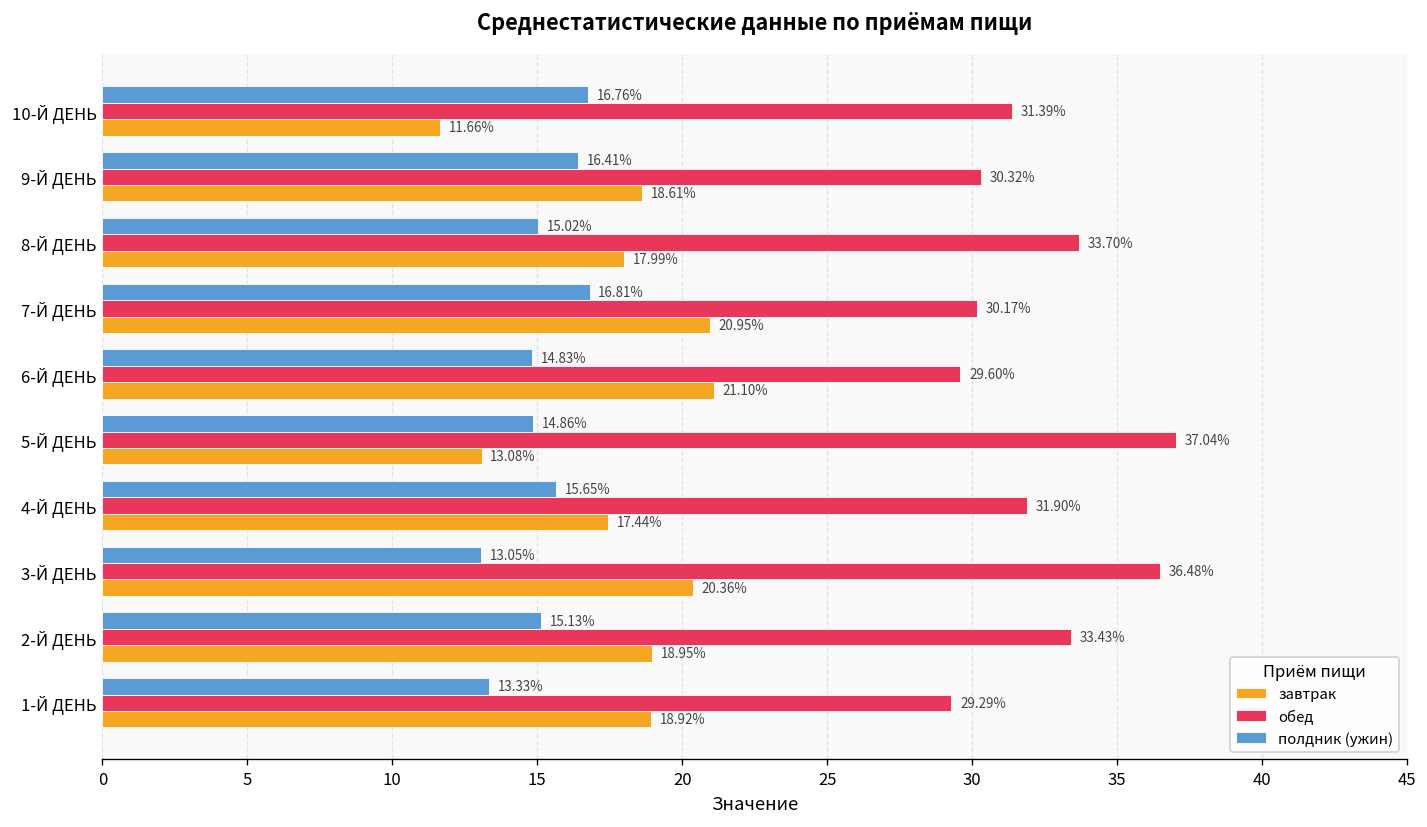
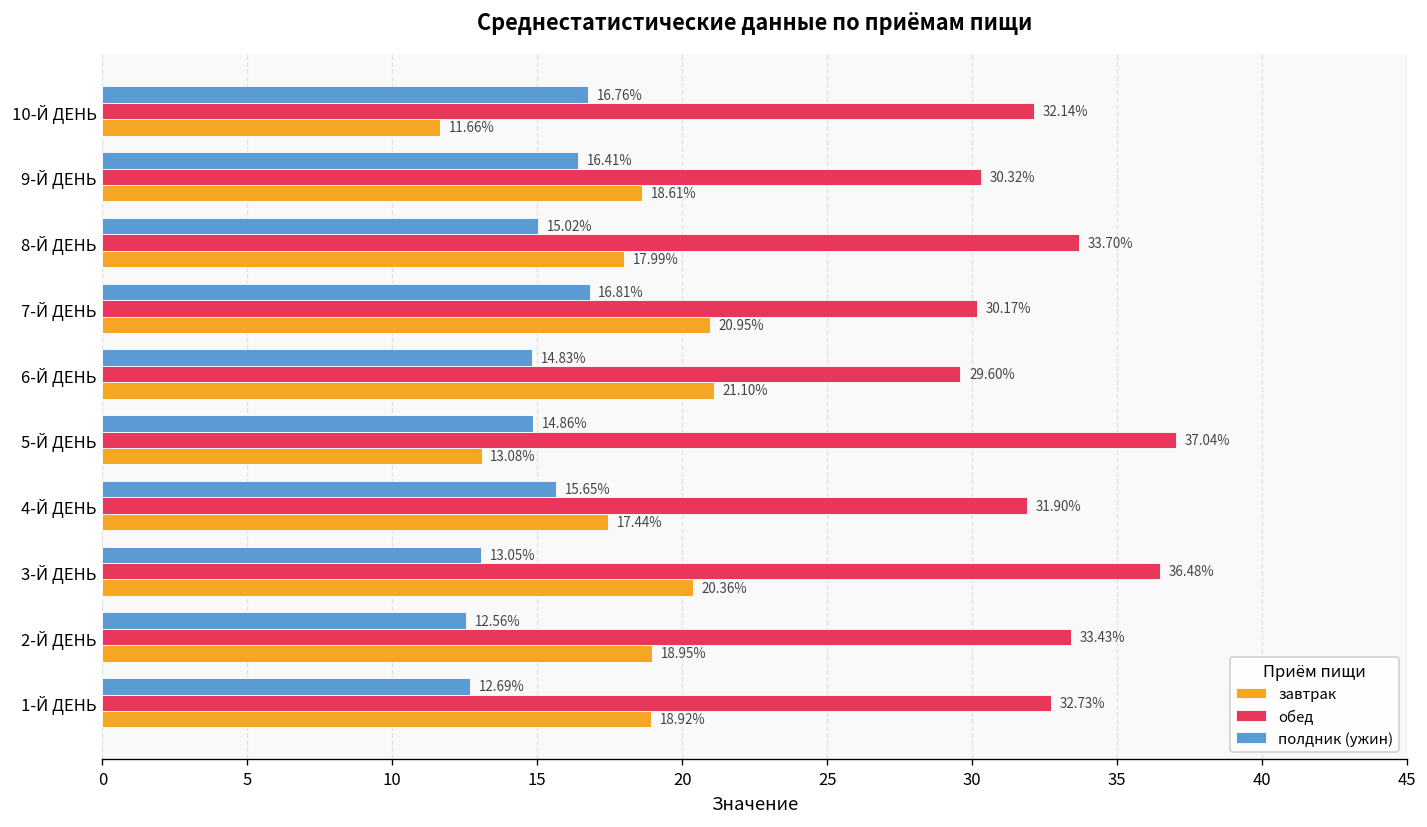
  {
    "завтрак": {
      "10-Й ДЕНЬ": "11.66%",
      "9-Й ДЕНЬ": "18.61%",
      "8-Й ДЕНЬ": "17.99%",
      "7-Й ДЕНЬ": "20.95%",
      "6-Й ДЕНЬ": "21.10%",
      "5-Й ДЕНЬ": "13.08%",
      "4-Й ДЕНЬ": "17.44%",
      "3-Й ДЕНЬ": "20.36%",
      "2-Й ДЕНЬ": "18.95%",
      "1-Й ДЕНЬ": "18.92%"
    },
    "обед": {
-     "10-Й ДЕНЬ": "31.39%",
+     "10-Й ДЕНЬ": "32.14%",
      "9-Й ДЕНЬ": "30.32%",
      "8-Й ДЕНЬ": "33.70%",
      "7-Й ДЕНЬ": "30.17%",
      "6-Й ДЕНЬ": "29.60%",
      "5-Й ДЕНЬ": "37.04%",
      "4-Й ДЕНЬ": "31.90%",
      "3-Й ДЕНЬ": "36.48%",
      "2-Й ДЕНЬ": "33.43%",
-     "1-Й ДЕНЬ": "29.29%"
+     "1-Й ДЕНЬ": "32.73%"
    },
    "полдник (ужин)": {
      "10-Й ДЕНЬ": "16.76%",
      "9-Й ДЕНЬ": "16.41%",
      "8-Й ДЕНЬ": "15.02%",
      "7-Й ДЕНЬ": "16.81%",
      "6-Й ДЕНЬ": "14.83%",
      "5-Й ДЕНЬ": "14.86%",
      "4-Й ДЕНЬ": "15.65%",
      "3-Й ДЕНЬ": "13.05%",
-     "2-Й ДЕНЬ": "15.13%",
-     "1-Й ДЕНЬ": "13.33%"
+     "2-Й ДЕНЬ": "12.56%",
+     "1-Й ДЕНЬ": "12.69%"
    }
  }
